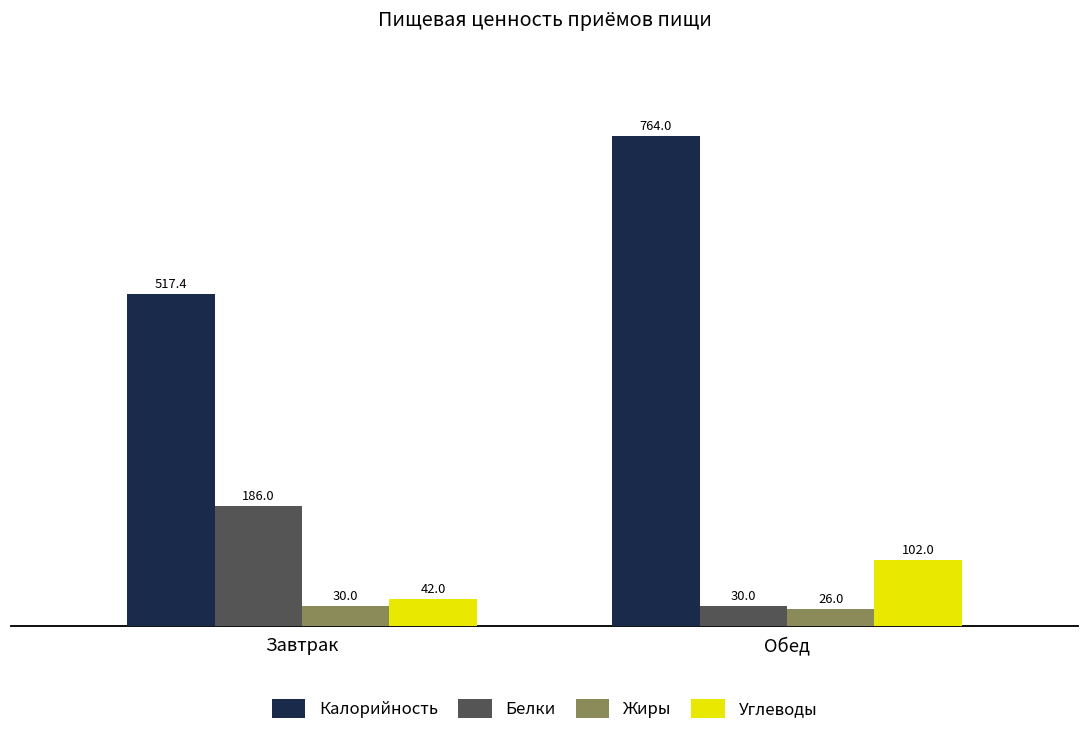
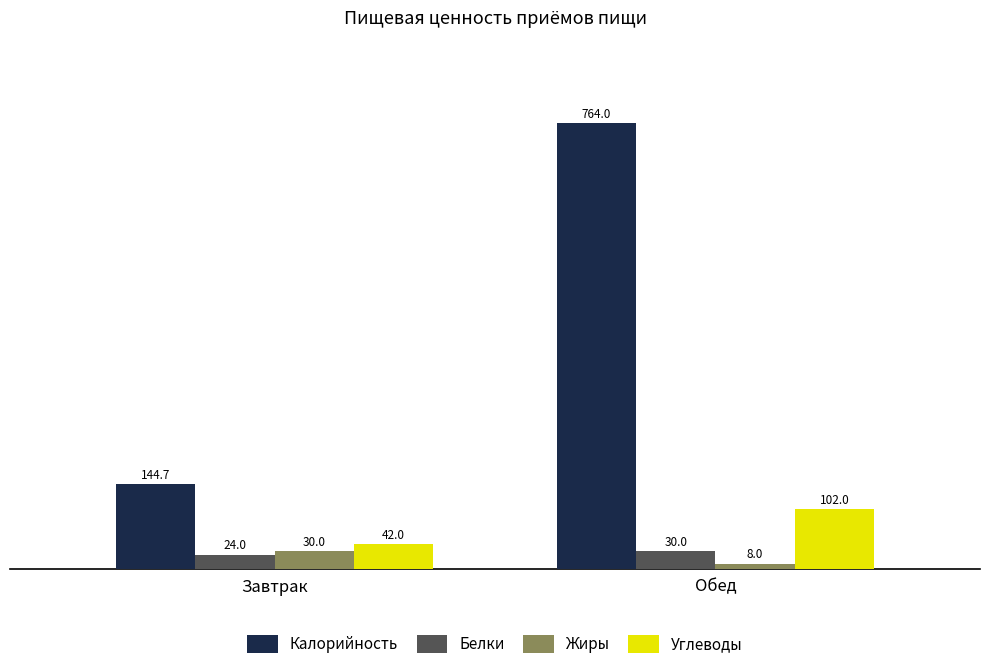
  {
    "Калорийность": {
-     "Завтрак": 517.4,
+     "Завтрак": 144.7,
      "Обед": 764.0
    },
    "Белки": {
-     "Завтрак": 186.0,
+     "Завтрак": 24.0,
      "Обед": 30.0
    },
    "Жиры": {
      "Завтрак": 30.0,
-     "Обед": 26.0
+     "Обед": 8.0
    },
    "Углеводы": {
      "Завтрак": 42.0,
      "Обед": 102.0
    }
  }
